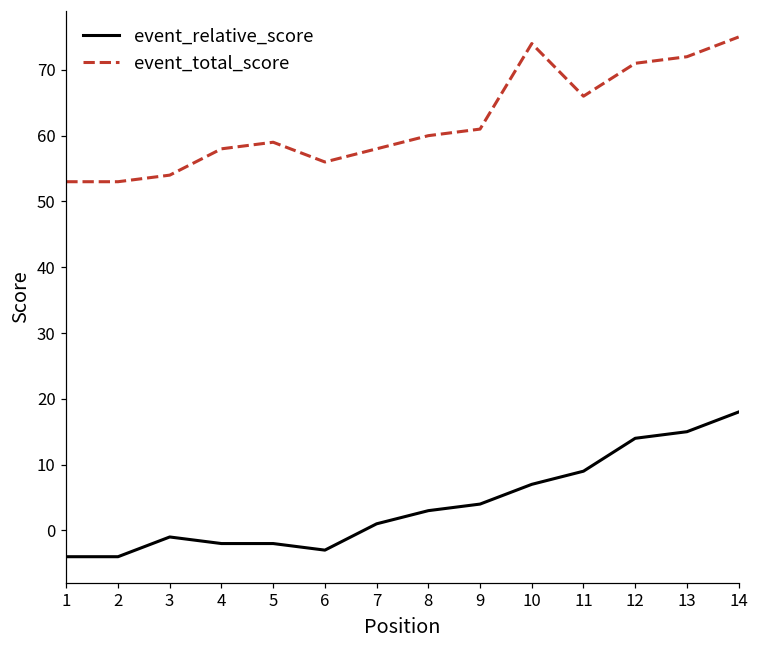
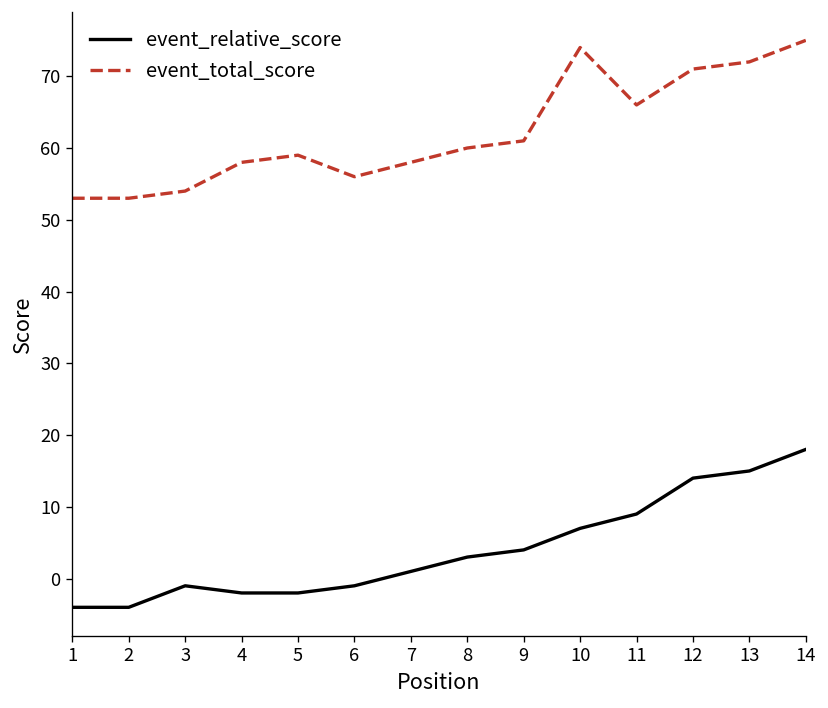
  {
    "event_relative_score": {
      "1": -4,
      "2": -4,
      "3": -1,
      "4": -2,
      "5": -2,
-     "6": -3,
+     "6": -1,
      "7": 1,
      "8": 3,
      "9": 4,
      "10": 7,
      "11": 9,
      "12": 14,
      "13": 15,
      "14": 18
    },
    "event_total_score": {
      "1": 53,
      "2": 53,
      "3": 54,
      "4": 58,
      "5": 59,
      "6": 56,
      "7": 58,
      "8": 60,
      "9": 61,
      "10": 74,
      "11": 66,
      "12": 71,
      "13": 72,
      "14": 75
    }
  }
